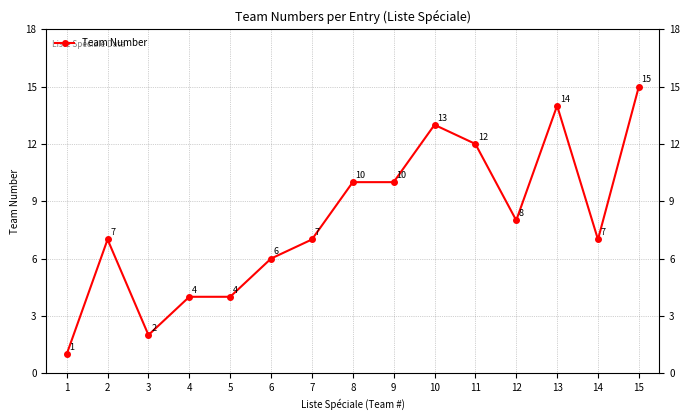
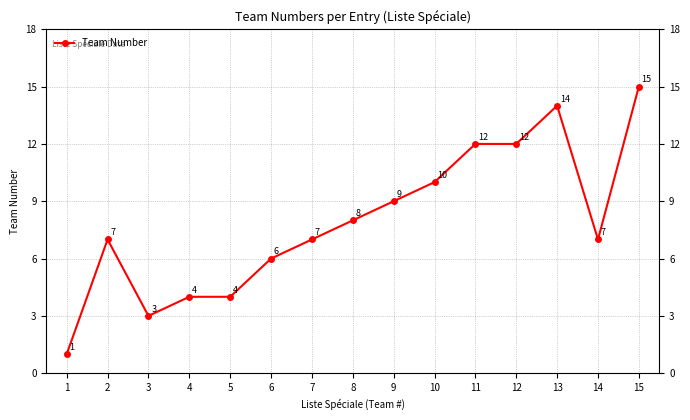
  {
    "1": 1,
    "2": 7,
-   "3": 2,
+   "3": 3,
    "4": 4,
    "5": 4,
    "6": 6,
    "7": 7,
-   "8": 10,
-   "9": 10,
-   "10": 13,
+   "8": 8,
+   "9": 9,
+   "10": 10,
    "11": 12,
-   "12": 8,
+   "12": 12,
    "13": 14,
    "14": 7,
    "15": 15
  }
